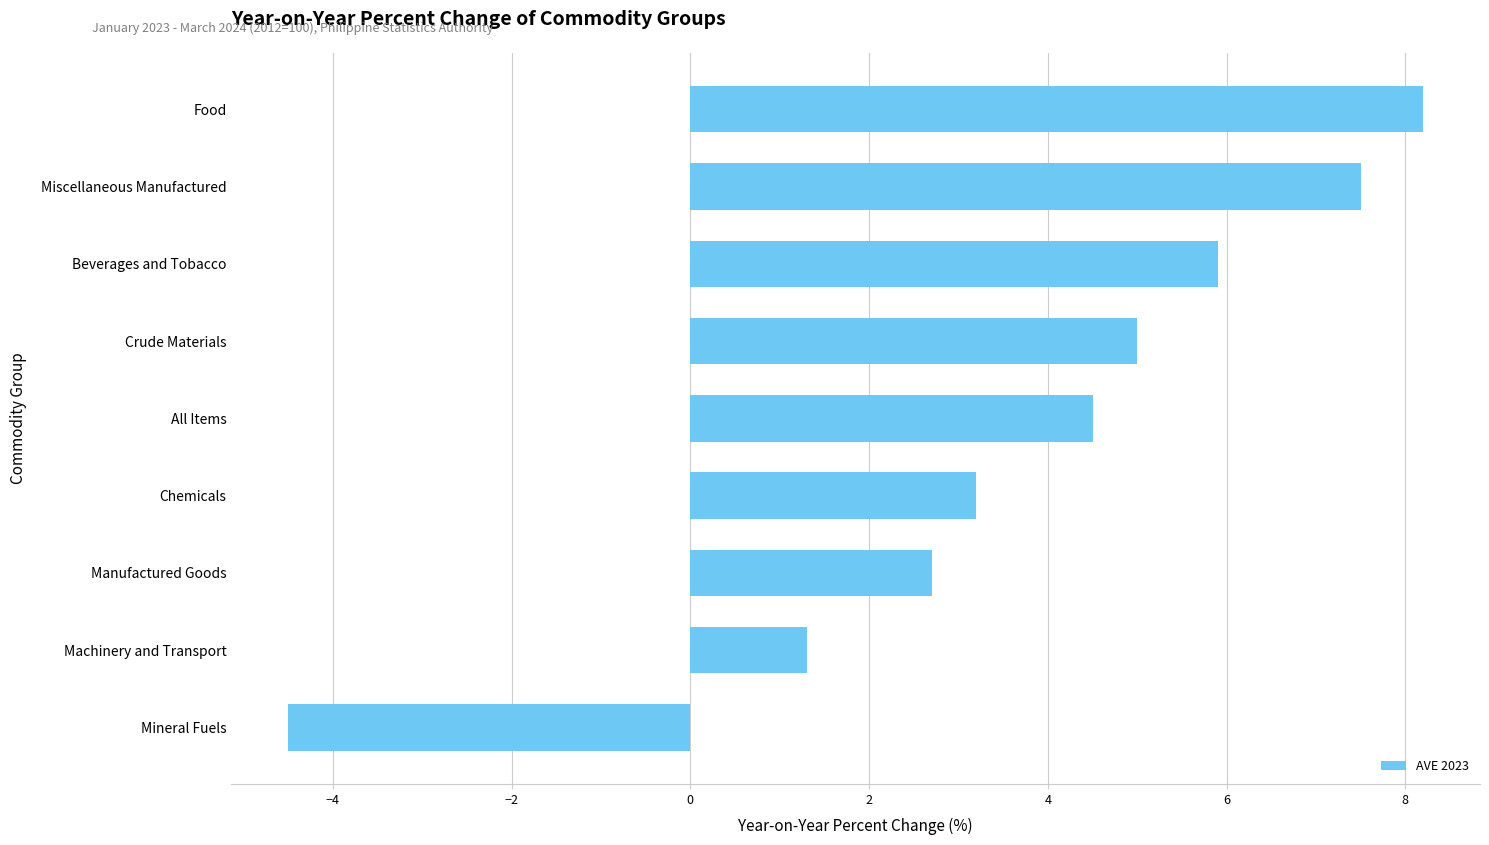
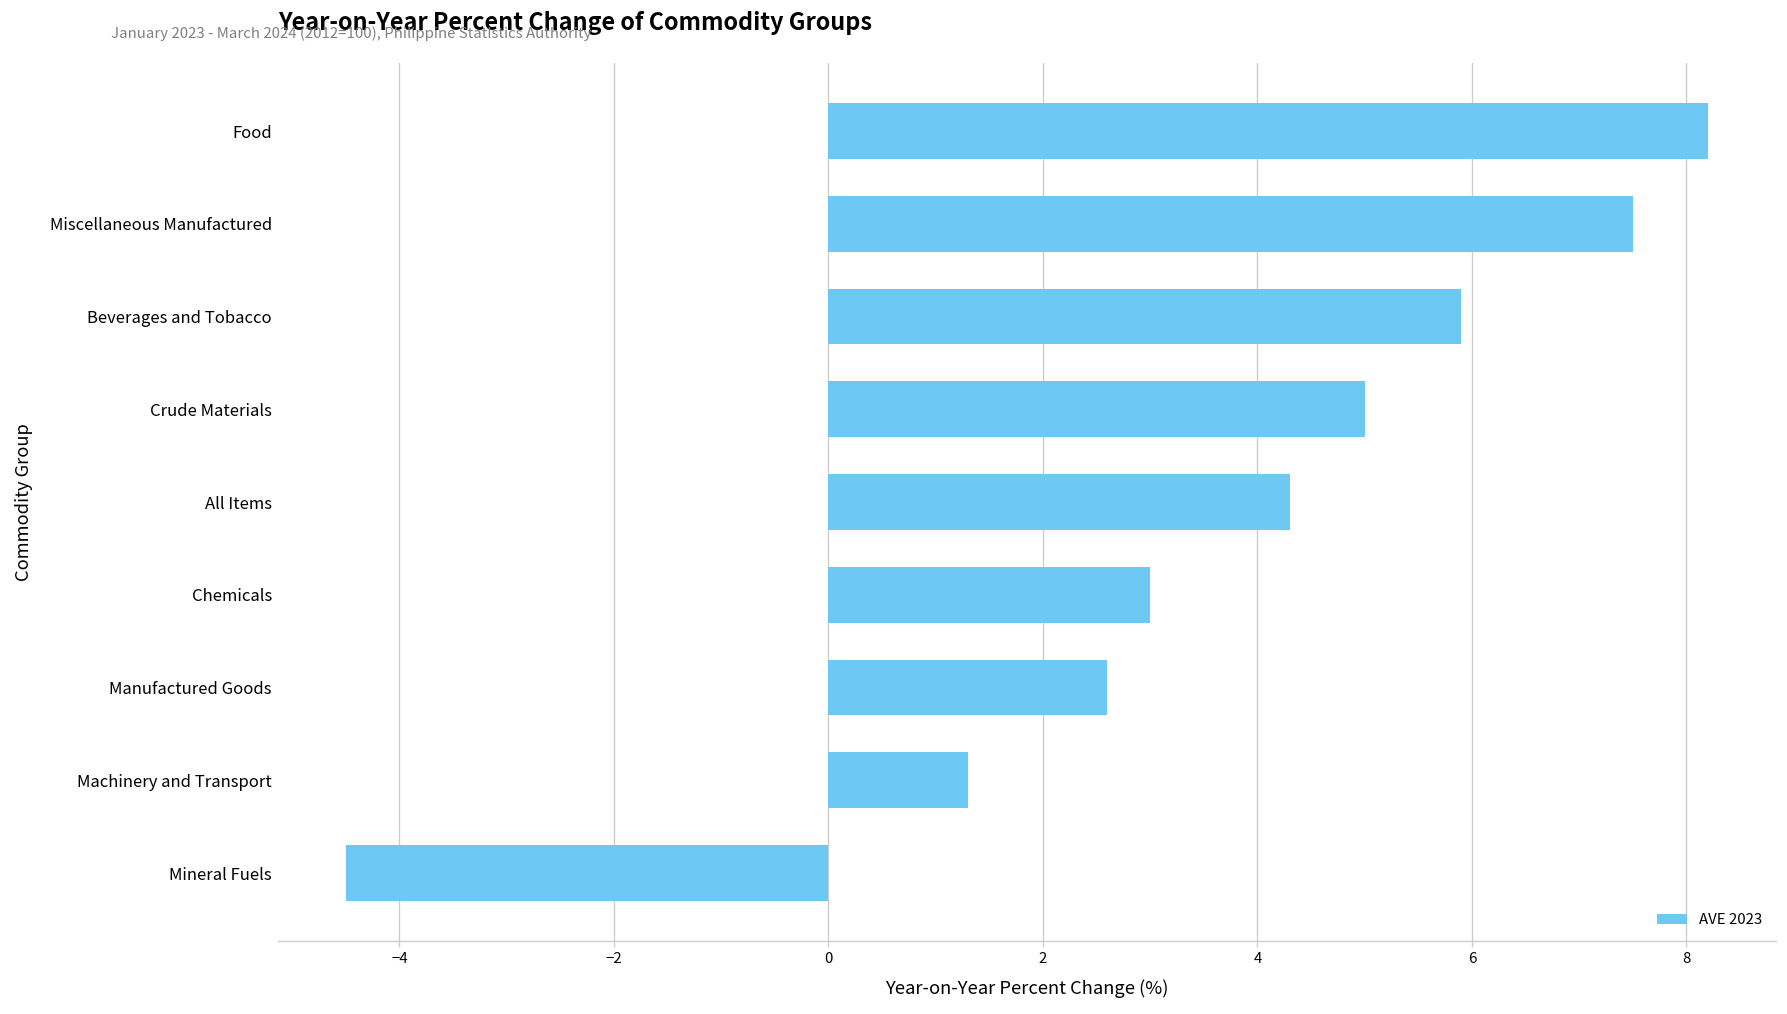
  {
    "Food": 8.2,
    "Miscellaneous Manufactured": 7.5,
    "Beverages and Tobacco": 5.9,
    "Crude Materials": 5.0,
-   "All Items": 4.5,
-   "Chemicals": 3.2,
-   "Manufactured Goods": 2.7,
+   "All Items": 4.3,
+   "Chemicals": 3.0,
+   "Manufactured Goods": 2.6,
    "Machinery and Transport": 1.3,
    "Mineral Fuels": -4.5
  }
